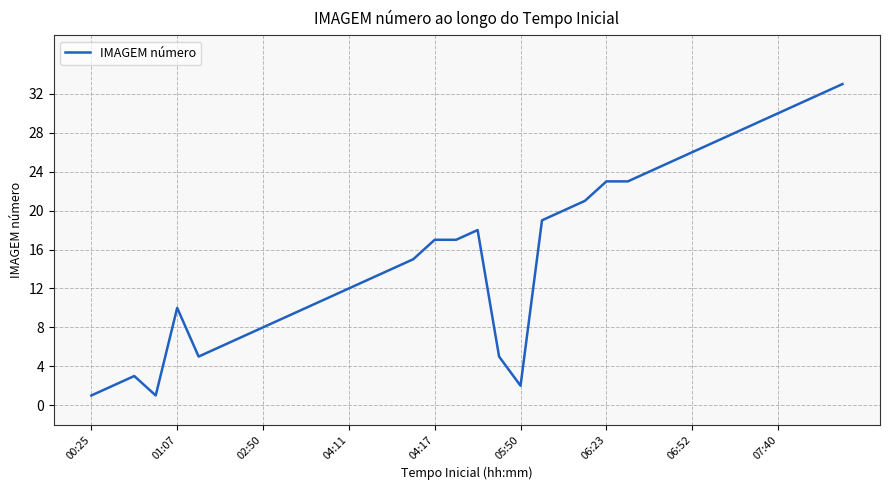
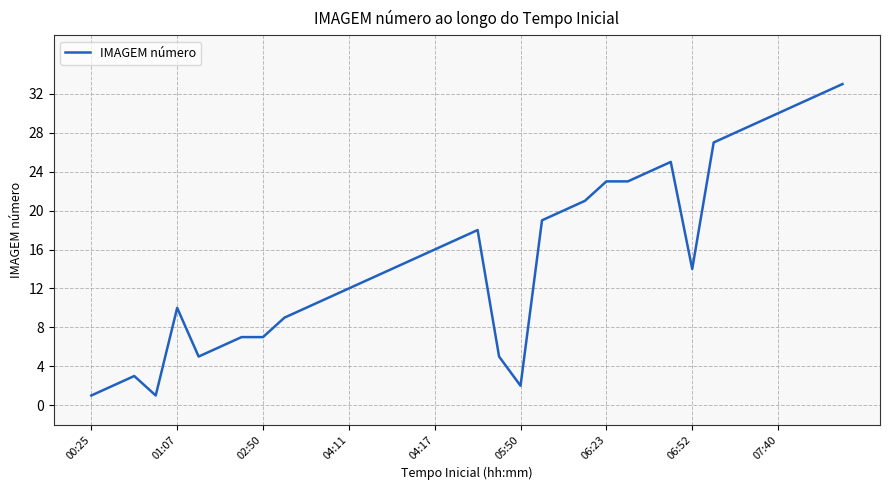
  {
    "00:25": 1,
    "01:07": 10,
-   "02:50": 8,
+   "02:50": 7,
    "04:11": 12,
-   "04:17": 17,
+   "04:17": 16,
    "05:50": 2,
    "06:23": 23,
-   "06:52": 26,
+   "06:52": 14,
    "07:40": 30
  }
